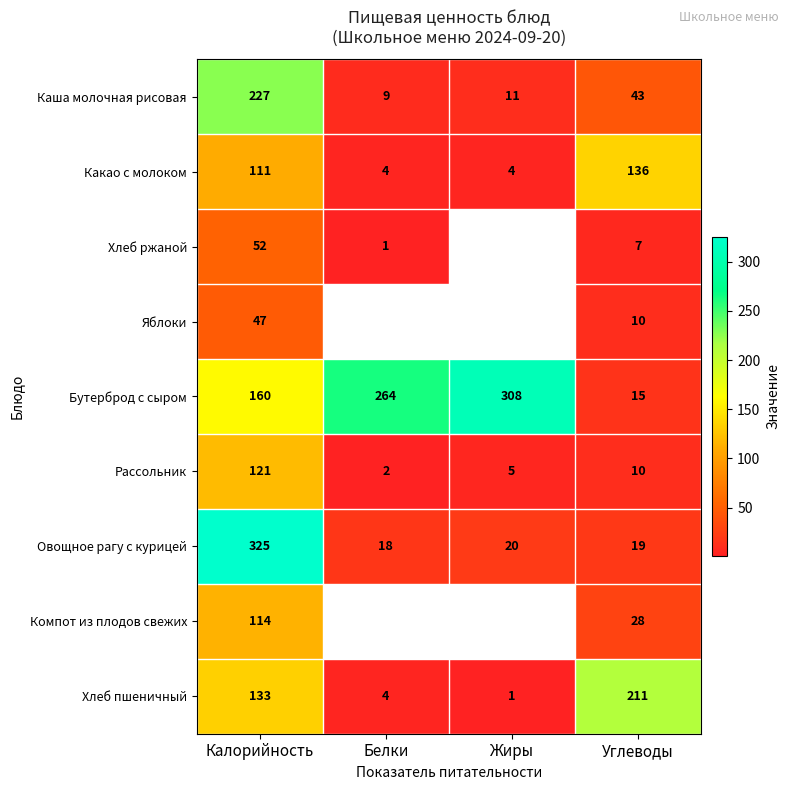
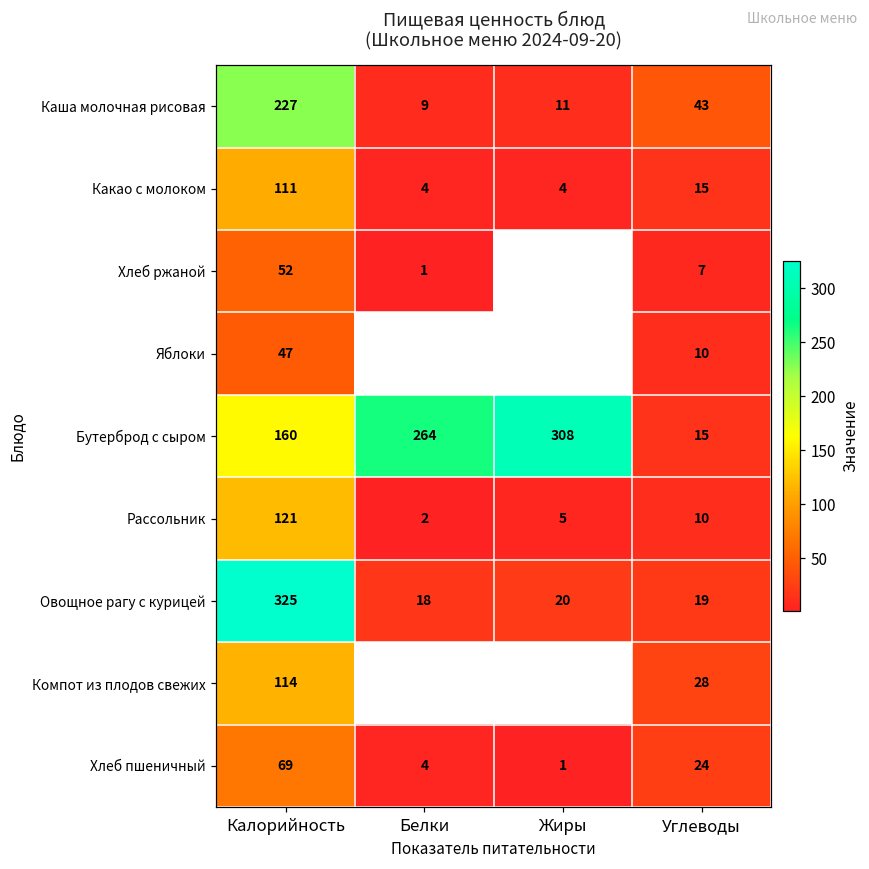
  {
    "Каша молочная рисовая": {
      "Калорийность": 227,
      "Белки": 9,
      "Жиры": 11,
      "Углеводы": 43
    },
    "Какао с молоком": {
      "Калорийность": 111,
      "Белки": 4,
      "Жиры": 4,
-     "Углеводы": 136
+     "Углеводы": 15
    },
    "Хлеб ржаной": {
      "Калорийность": 52,
      "Белки": 1,
      "Углеводы": 7
    },
    "Яблоки": {
      "Калорийность": 47,
      "Углеводы": 10
    },
    "Бутерброд с сыром": {
      "Калорийность": 160,
      "Белки": 264,
      "Жиры": 308,
      "Углеводы": 15
    },
    "Рассольник": {
      "Калорийность": 121,
      "Белки": 2,
      "Жиры": 5,
      "Углеводы": 10
    },
    "Овощное рагу с курицей": {
      "Калорийность": 325,
      "Белки": 18,
      "Жиры": 20,
      "Углеводы": 19
    },
    "Компот из плодов свежих": {
      "Калорийность": 114,
      "Углеводы": 28
    },
    "Хлеб пшеничный": {
-     "Калорийность": 133,
+     "Калорийность": 69,
      "Белки": 4,
      "Жиры": 1,
-     "Углеводы": 211
+     "Углеводы": 24
    }
  }
